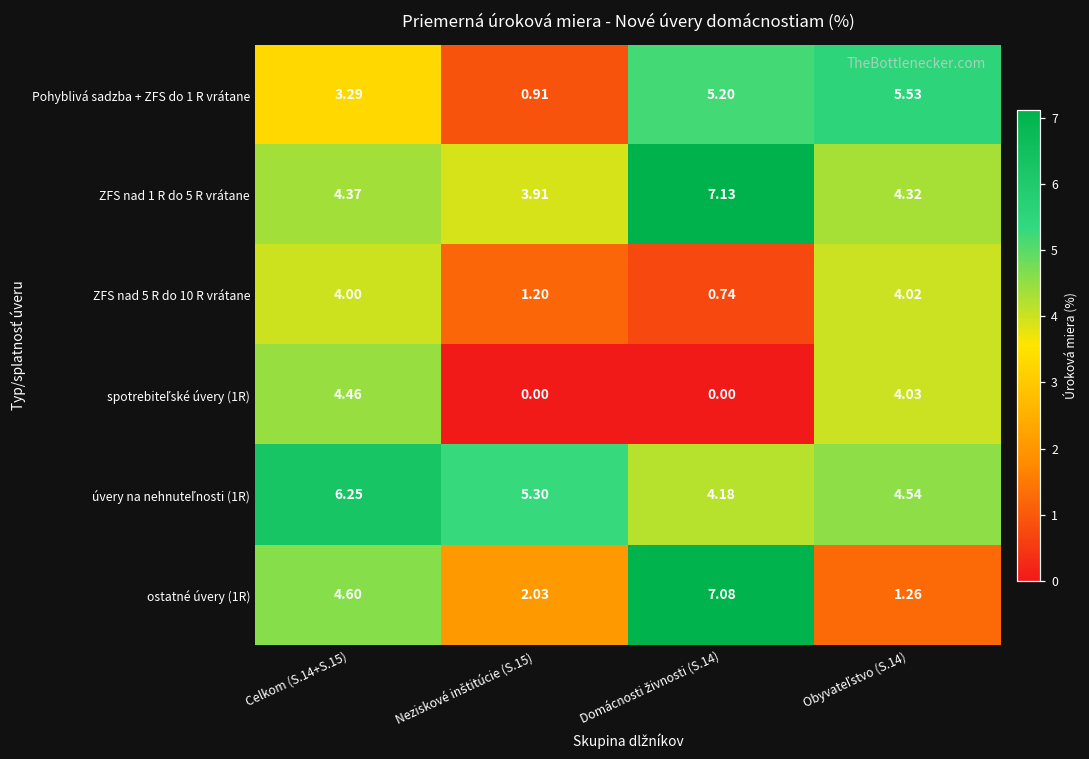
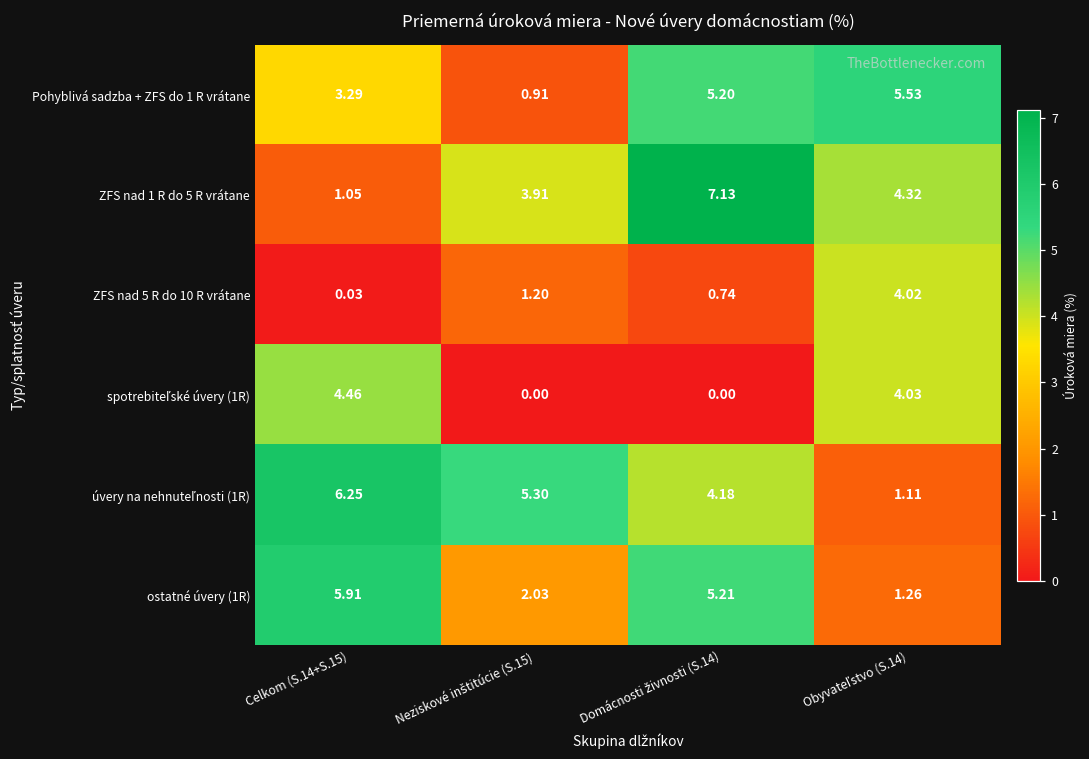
  {
    "Pohyblivá sadzba + ZFS do 1 R vrátane": {
      "Celkom (S.14+S.15)": 3.29,
      "Neziskové inštitúcie (S.15)": 0.91,
      "Domácnosti živnosti (S.14)": 5.20
    },
    "ZFS nad 1 R do 5 R vrátane": {
-     "Celkom (S.14+S.15)": 4.37,
+     "Celkom (S.14+S.15)": 1.05,
      "Neziskové inštitúcie (S.15)": 3.91,
      "Domácnosti živnosti (S.14)": 7.13,
      "Obyvateľstvo (S.14)": 4.32
    },
    "ZFS nad 5 R do 10 R vrátane": {
-     "Celkom (S.14+S.15)": 4.00,
+     "Celkom (S.14+S.15)": 0.03,
      "Neziskové inštitúcie (S.15)": 1.20,
      "Domácnosti živnosti (S.14)": 0.74,
      "Obyvateľstvo (S.14)": 4.02
    },
    "spotrebiteľské úvery (1R)": {
      "Celkom (S.14+S.15)": 4.46,
      "Neziskové inštitúcie (S.15)": 0.00,
      "Domácnosti živnosti (S.14)": 0.00,
      "Obyvateľstvo (S.14)": 4.03
    },
    "úvery na nehnuteľnosti (1R)": {
      "Celkom (S.14+S.15)": 6.25,
      "Neziskové inštitúcie (S.15)": 5.30,
      "Domácnosti živnosti (S.14)": 4.18,
-     "Obyvateľstvo (S.14)": 4.54
+     "Obyvateľstvo (S.14)": 1.11
    },
    "ostatné úvery (1R)": {
-     "Celkom (S.14+S.15)": 4.60,
+     "Celkom (S.14+S.15)": 5.91,
      "Neziskové inštitúcie (S.15)": 2.03,
-     "Domácnosti živnosti (S.14)": 7.08,
+     "Domácnosti živnosti (S.14)": 5.21,
      "Obyvateľstvo (S.14)": 1.26
    }
  }
